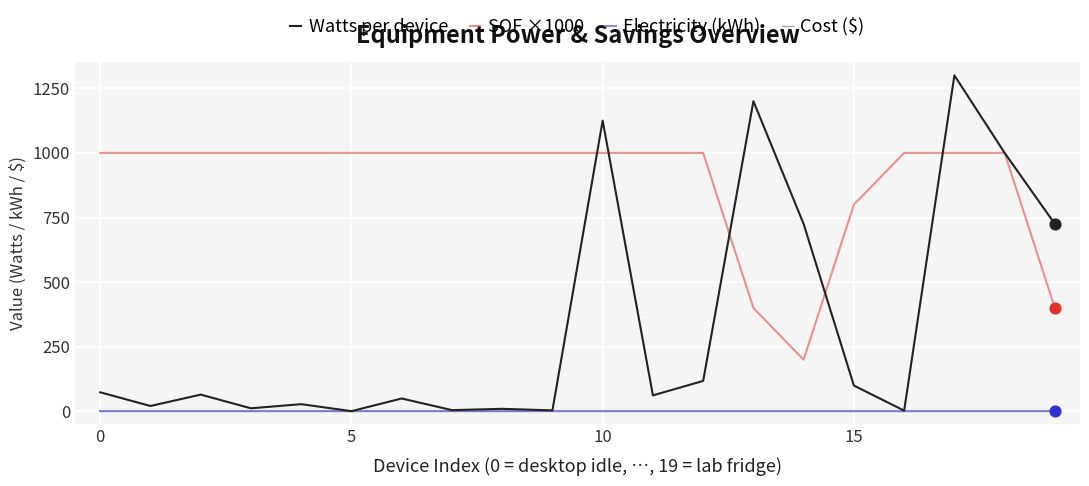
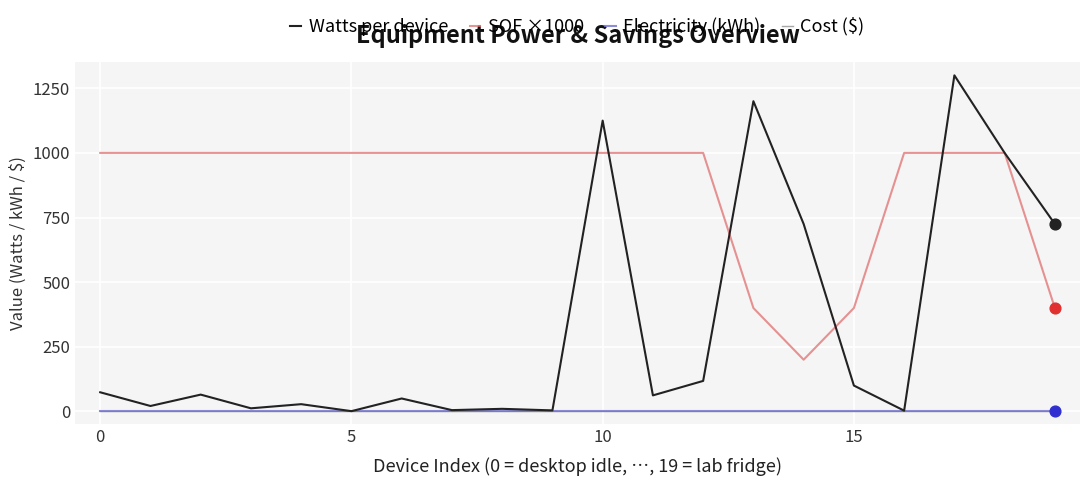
  {
    "SOF ×1000": {
      "0": 1000,
      "5": 1000,
      "10": 1000,
-     "15": 800
+     "15": 400
    },
    "Cost ($)": {
      "0": 0,
      "10": 0,
      "15": 0
    }
  }
